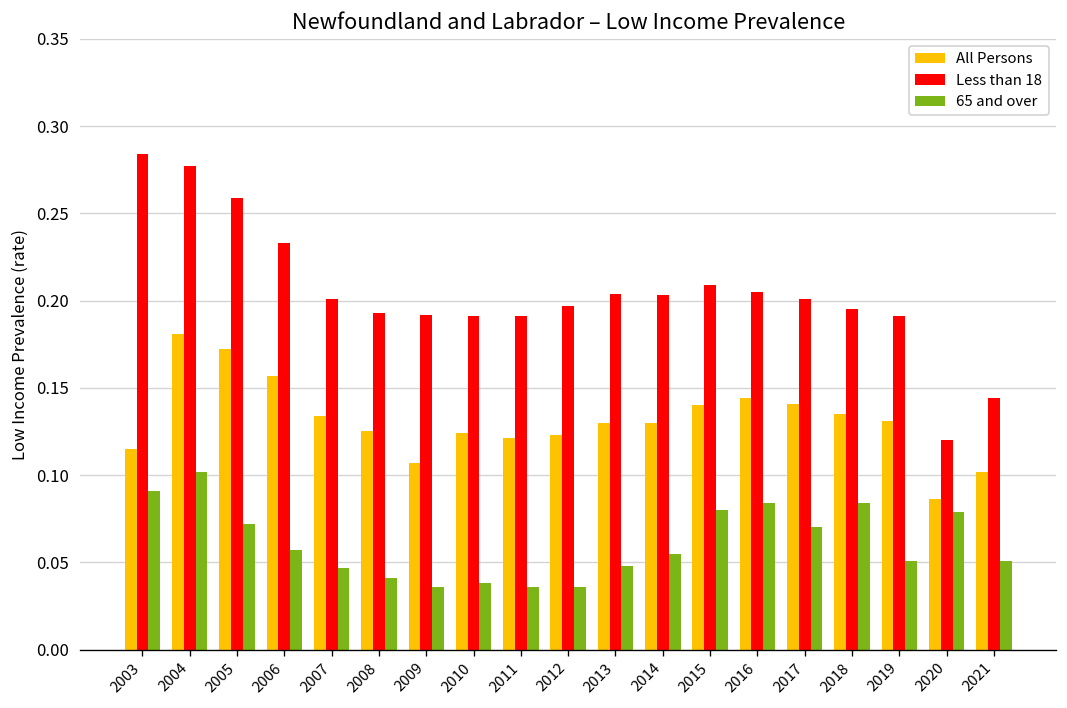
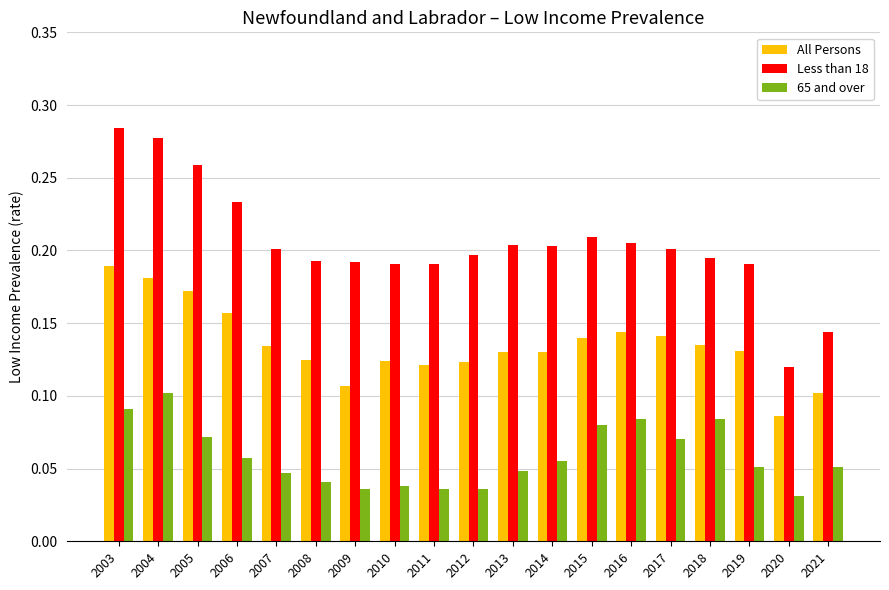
  {
    "All Persons": {
-     "2003": 0.115,
+     "2003": 0.189,
      "2004": 0.181,
      "2005": 0.172,
      "2006": 0.157,
      "2007": 0.134,
      "2008": 0.125,
      "2009": 0.107,
      "2010": 0.124,
      "2011": 0.121,
      "2012": 0.123,
      "2013": 0.130,
      "2014": 0.130,
      "2015": 0.140,
      "2016": 0.144,
      "2017": 0.141,
      "2018": 0.135,
      "2019": 0.131,
      "2020": 0.086,
      "2021": 0.102
    },
    "Less than 18": {
      "2003": 0.284,
      "2004": 0.277,
      "2005": 0.259,
      "2006": 0.233,
      "2007": 0.201,
      "2008": 0.193,
      "2009": 0.192,
      "2010": 0.191,
      "2011": 0.191,
      "2012": 0.197,
      "2013": 0.204,
      "2014": 0.203,
      "2015": 0.209,
      "2016": 0.205,
      "2017": 0.201,
      "2018": 0.195,
      "2019": 0.191,
      "2020": 0.120,
      "2021": 0.144
    },
    "65 and over": {
      "2003": 0.091,
      "2004": 0.102,
      "2005": 0.072,
      "2006": 0.057,
      "2007": 0.047,
      "2008": 0.041,
      "2009": 0.036,
      "2010": 0.038,
      "2011": 0.036,
      "2012": 0.036,
      "2013": 0.048,
      "2014": 0.055,
      "2015": 0.080,
      "2016": 0.084,
      "2017": 0.070,
      "2018": 0.084,
      "2019": 0.051,
-     "2020": 0.079,
+     "2020": 0.031,
      "2021": 0.051
    }
  }
